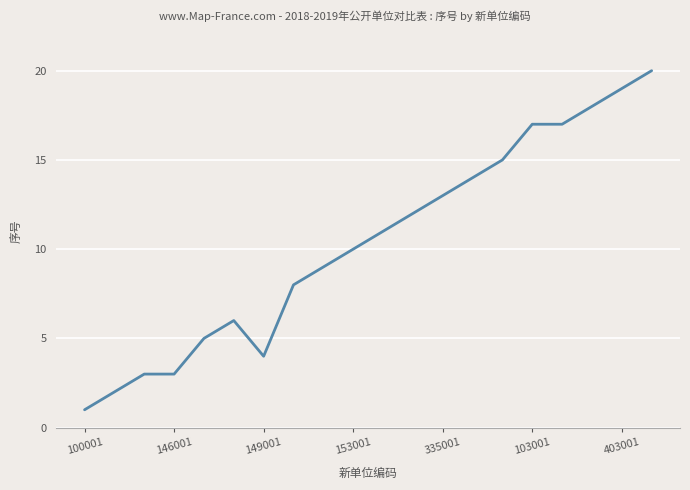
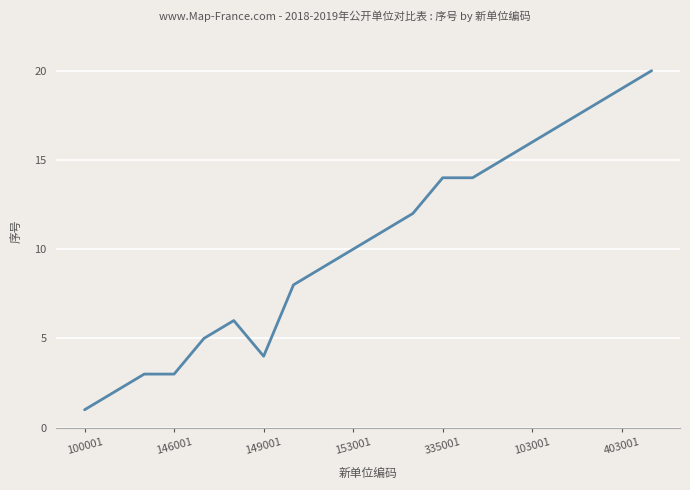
  {
    "100001": 1,
    "146001": 3,
    "149001": 4,
    "153001": 10,
-   "335001": 13,
-   "103001": 17,
+   "335001": 14,
+   "103001": 16,
    "403001": 19
  }
